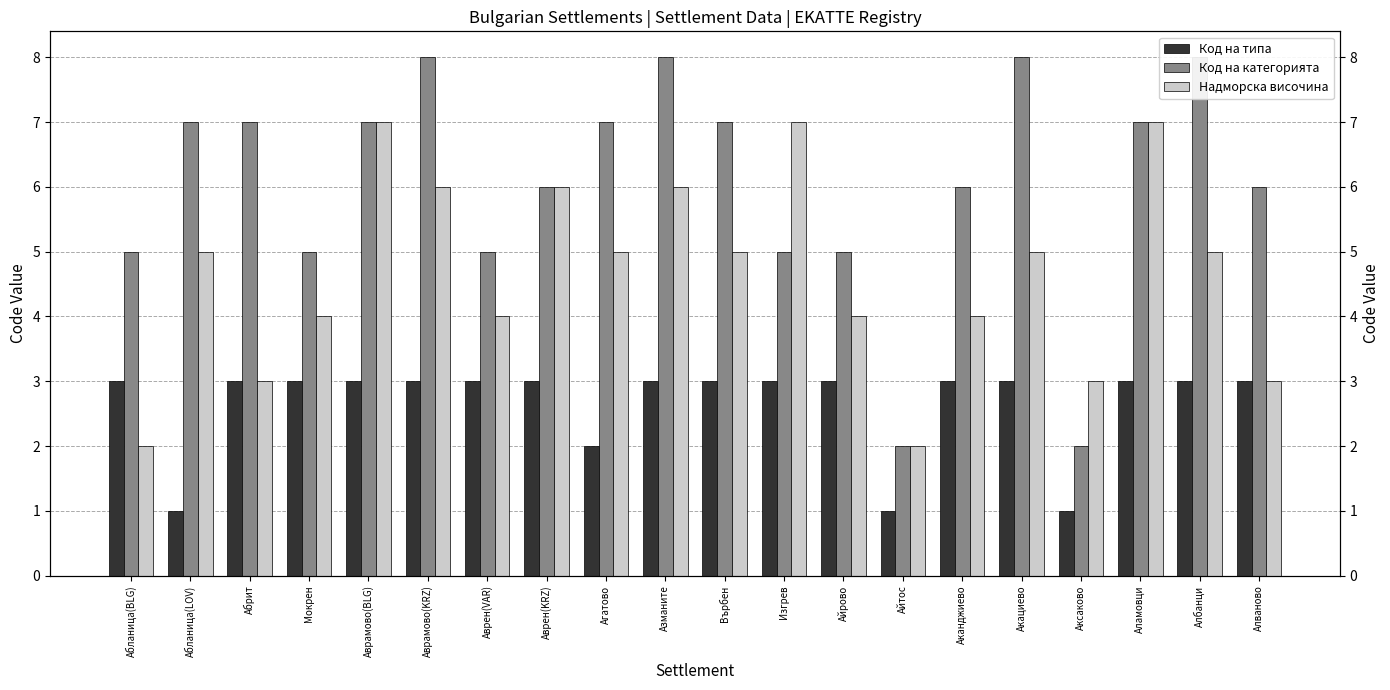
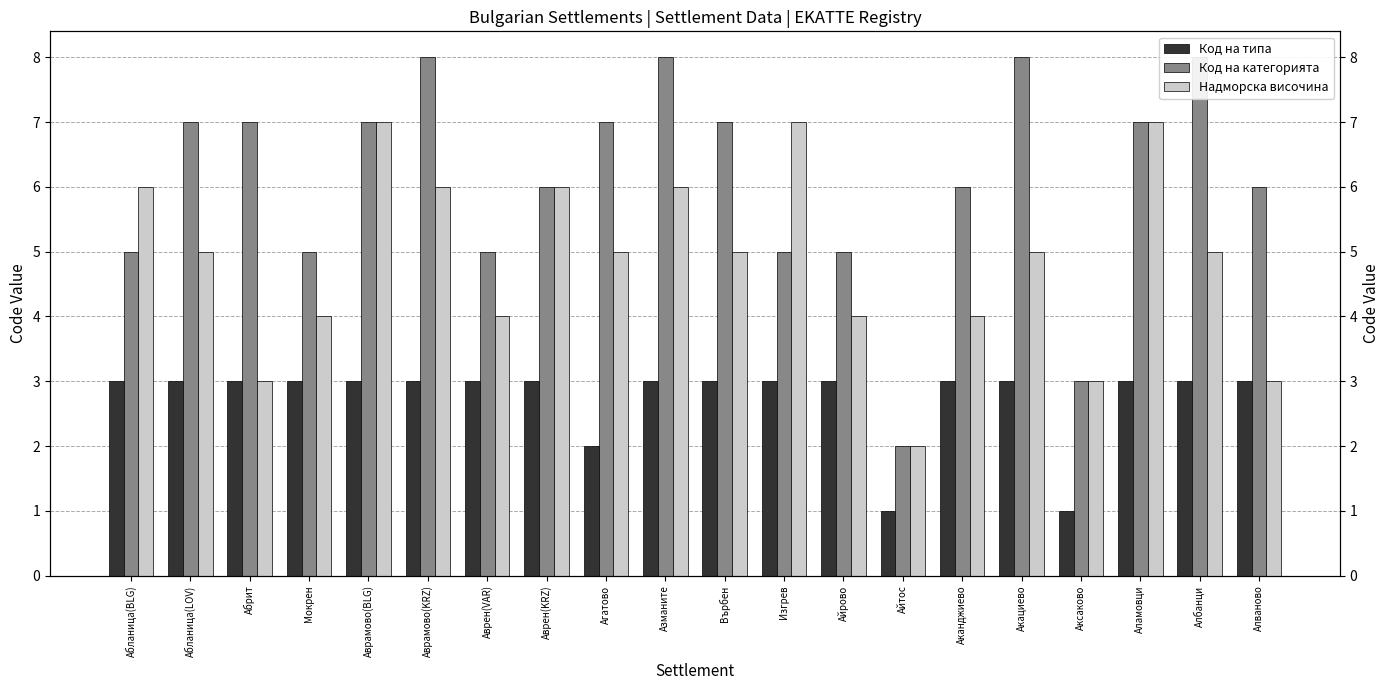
  {
    "Код на типа": {
      "Абланица(BLG)": 3,
-     "Абланица(LOV)": 1,
+     "Абланица(LOV)": 3,
      "Абрит": 3,
      "Мокрен": 3,
      "Аврамово(BLG)": 3,
      "Аврамово(KRZ)": 3,
      "Аврен(VAR)": 3,
      "Аврен(KRZ)": 3,
      "Агатово": 2,
      "Азманите": 3,
      "Върбен": 3,
      "Изгрев": 3,
      "Айрово": 3,
      "Айтос": 1,
      "Аканджиево": 3,
      "Акациево": 3,
      "Аксаково": 1,
      "Аламовци": 3,
      "Албанци": 3,
      "Алваново": 3
    },
    "Код на категорията": {
      "Абланица(BLG)": 5,
      "Абланица(LOV)": 7,
      "Абрит": 7,
      "Мокрен": 5,
      "Аврамово(BLG)": 7,
      "Аврамово(KRZ)": 8,
      "Аврен(VAR)": 5,
      "Аврен(KRZ)": 6,
      "Агатово": 7,
      "Азманите": 8,
      "Върбен": 7,
      "Изгрев": 5,
      "Айрово": 5,
      "Айтос": 2,
      "Аканджиево": 6,
      "Акациево": 8,
-     "Аксаково": 2,
+     "Аксаково": 3,
      "Аламовци": 7,
      "Алваново": 6
    },
    "Надморска височина": {
-     "Абланица(BLG)": 2,
+     "Абланица(BLG)": 6,
      "Абланица(LOV)": 5,
      "Абрит": 3,
      "Мокрен": 4,
      "Аврамово(BLG)": 7,
      "Аврамово(KRZ)": 6,
      "Аврен(VAR)": 4,
      "Аврен(KRZ)": 6,
      "Агатово": 5,
      "Азманите": 6,
      "Върбен": 5,
      "Изгрев": 7,
      "Айрово": 4,
      "Айтос": 2,
      "Аканджиево": 4,
      "Акациево": 5,
      "Аксаково": 3,
      "Аламовци": 7,
      "Албанци": 5,
      "Алваново": 3
    }
  }
